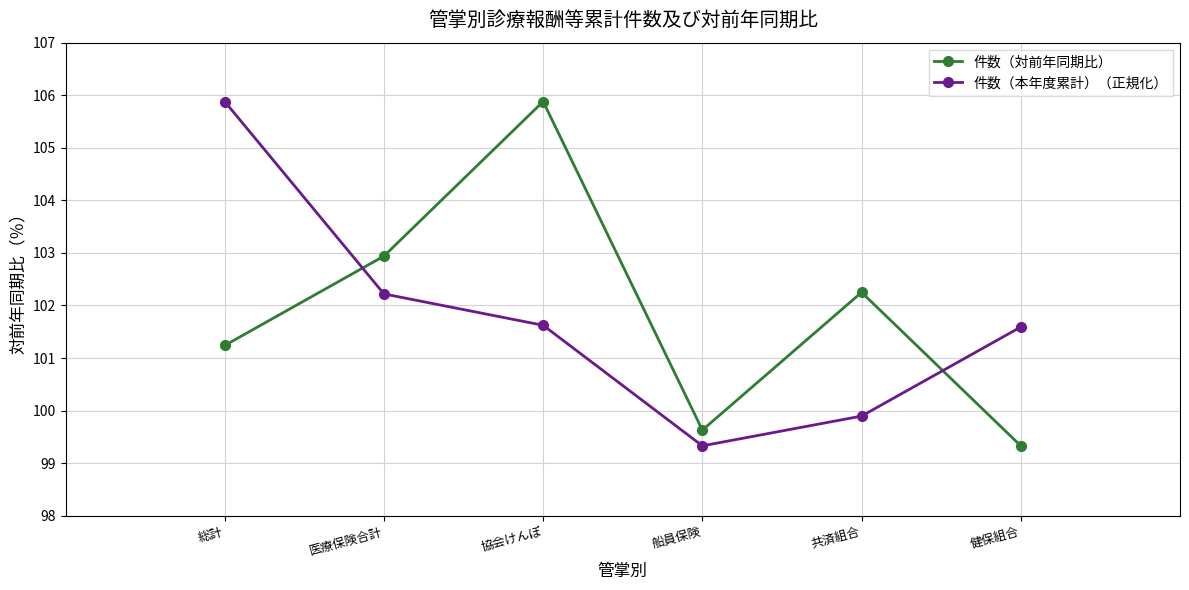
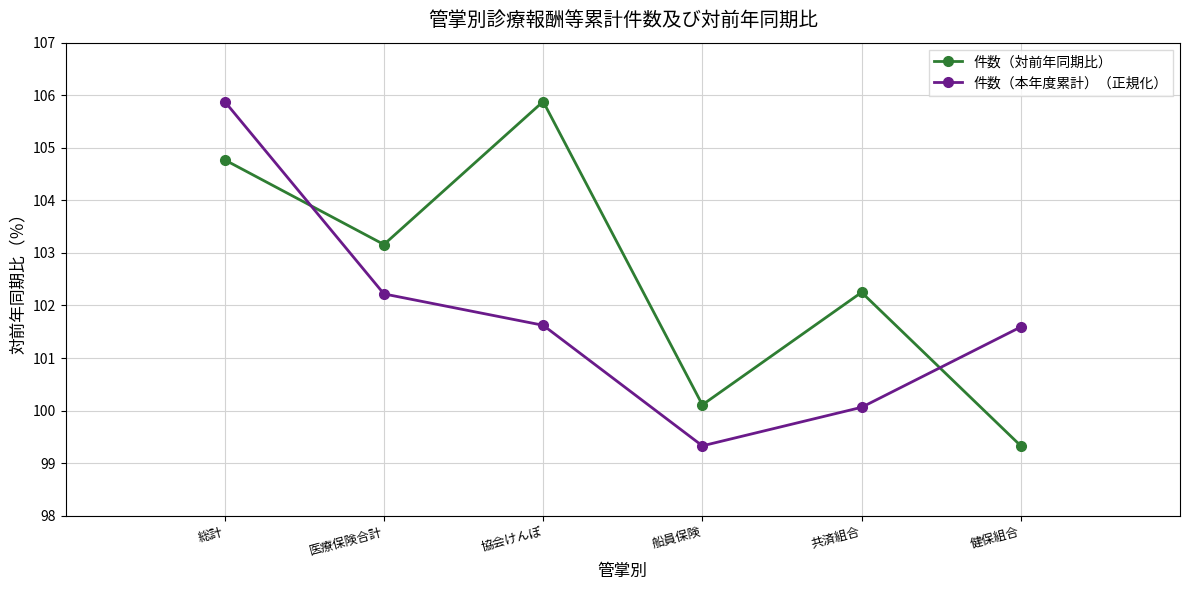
  {
    "件数（対前年同期比）": {
-     "総計": 101.2,
-     "医療保険合計": 102.9,
+     "総計": 104.8,
+     "医療保険合計": 103.2,
      "協会けんぽ": 105.9,
-     "船員保険": 99.6,
+     "船員保険": 100.1,
      "共済組合": 102.3,
      "健保組合": 99.3
    },
    "件数（本年度累計）（正規化）": {
      "総計": 105.9,
      "医療保険合計": 102.2,
      "協会けんぽ": 101.6,
      "船員保険": 99.3,
-     "共済組合": 99.9,
+     "共済組合": 100.1,
      "健保組合": 101.6
    }
  }
